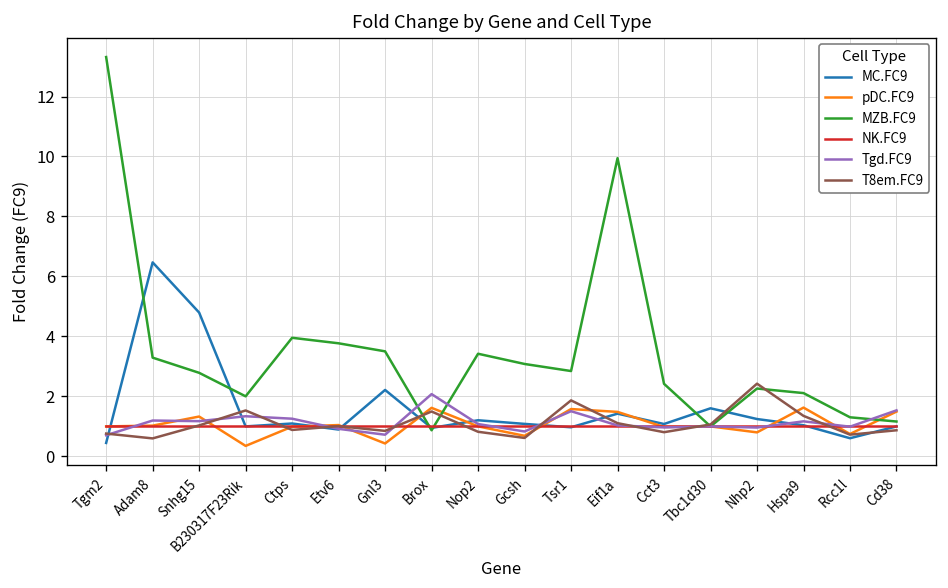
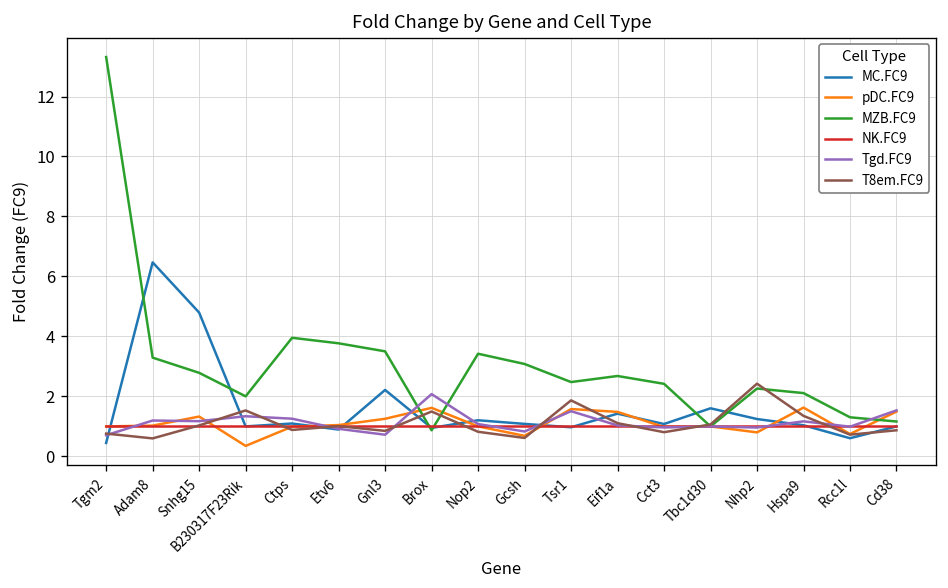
  {
    "MC.FC9": {
      "Tgm2": 0.4,
      "Adam8": 6.5,
      "Snhg15": 4.8,
      "Gnl3": 2.2,
      "Nop2": 1.2,
      "Tbc1d30": 1.6,
      "Nhp2": 1.2,
      "Rcc1l": 0.6
    },
    "pDC.FC9": {
      "Snhg15": 1.3,
      "B230317F23Rik": 0.4,
-     "Gnl3": 0.4,
+     "Gnl3": 1.3,
      "Brox": 1.6,
      "Nhp2": 0.8,
      "Hspa9": 1.6
    },
    "MZB.FC9": {
      "Tgm2": 13.3,
      "Adam8": 3.3,
      "Snhg15": 2.8,
      "B230317F23Rik": 2.0,
      "Ctps": 4.0,
      "Etv6": 3.8,
      "Gnl3": 3.5,
      "Nop2": 3.4,
      "Gcsh": 3.1,
-     "Tsr1": 2.8,
-     "Eif1a": 9.9,
+     "Tsr1": 2.5,
+     "Eif1a": 2.7,
      "Cct3": 2.4,
      "Nhp2": 2.3,
      "Hspa9": 2.1,
      "Rcc1l": 1.3,
      "Cd38": 1.2
    },
    "NK.FC9": {
      "Gnl3": 1.0
    },
    "Tgd.FC9": {
      "Adam8": 1.2,
      "Snhg15": 1.2,
      "B230317F23Rik": 1.3,
      "Ctps": 1.3,
      "Gnl3": 0.7,
      "Brox": 2.1,
      "Gcsh": 0.8,
      "Hspa9": 1.2
    },
    "T8em.FC9": {
      "Adam8": 0.6,
      "B230317F23Rik": 1.5,
      "Ctps": 0.9,
      "Gnl3": 0.9,
      "Brox": 1.5,
      "Nop2": 0.8,
      "Tsr1": 1.9,
      "Cct3": 0.8,
      "Nhp2": 2.4,
      "Hspa9": 1.4,
      "Cd38": 0.9
    }
  }
